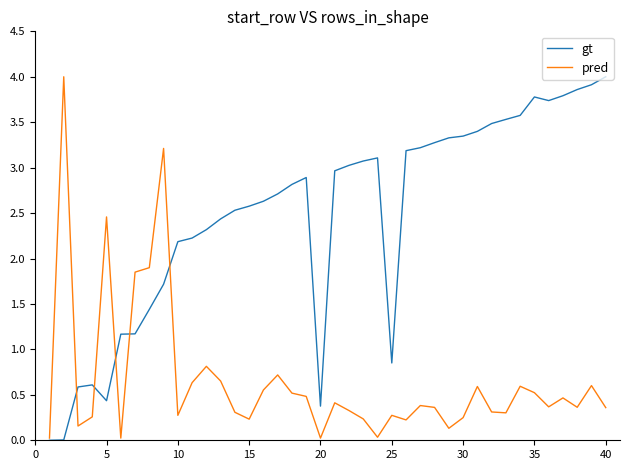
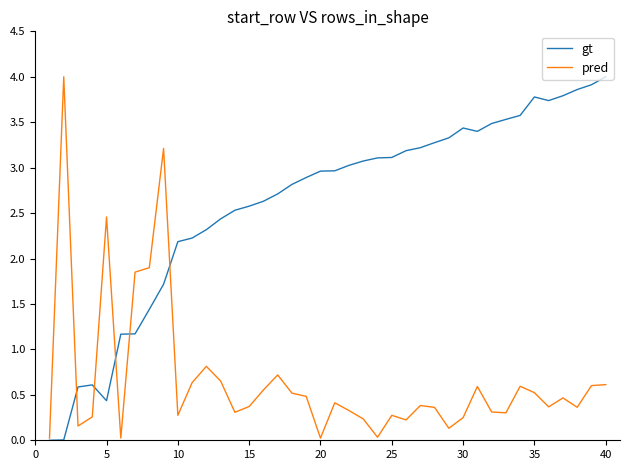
  {
    "gt": {
      "5": 0.4,
      "10": 2.2,
      "15": 2.6,
-     "20": 0.4,
-     "25": 0.9,
-     "30": 3.3,
+     "20": 3.0,
+     "25": 3.1,
+     "30": 3.4,
      "35": 3.8
    },
    "pred": {
      "5": 2.5,
      "10": 0.3,
-     "15": 0.2,
+     "15": 0.4,
      "20": 0.0,
      "25": 0.3,
      "30": 0.2,
      "35": 0.5,
-     "40": 0.4
+     "40": 0.6
    }
  }
